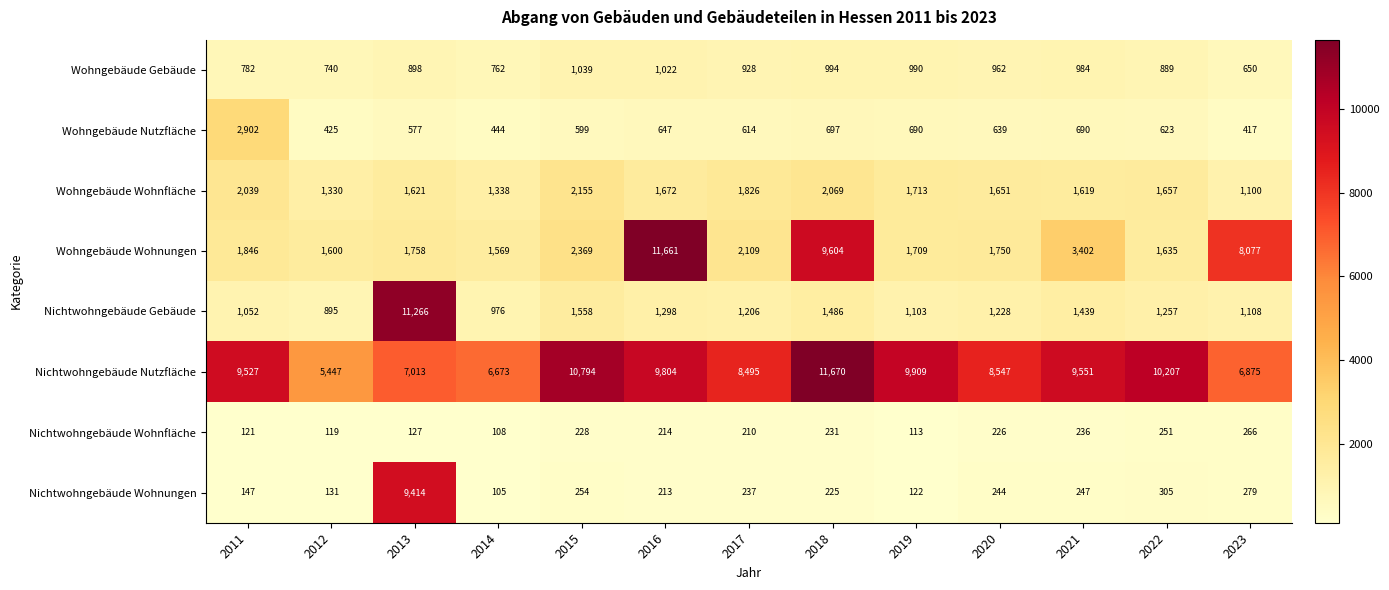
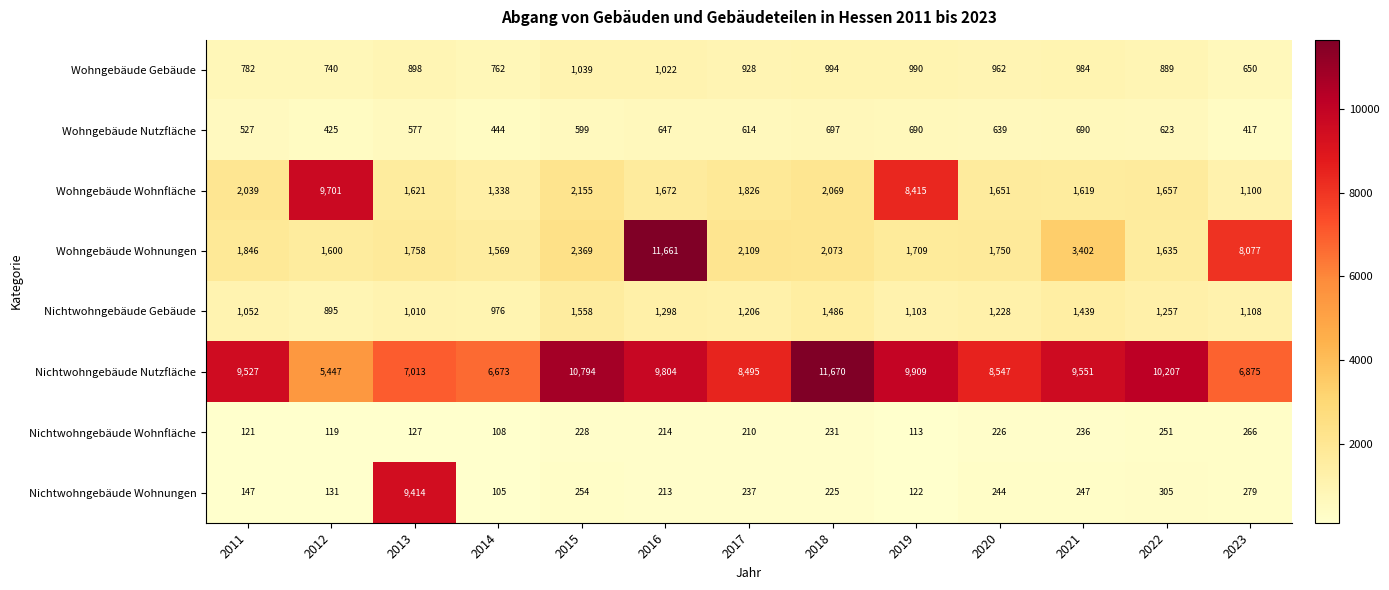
  {
    "Wohngebäude Gebäude": {
      "2011": "782",
      "2012": "740",
      "2013": "898",
      "2014": "762",
      "2015": "1,039",
      "2016": "1,022",
      "2017": "928",
      "2018": "994",
      "2019": "990",
      "2020": "962",
      "2021": "984",
      "2022": "889",
      "2023": "650"
    },
    "Wohngebäude Nutzfläche": {
-     "2011": "2,902",
+     "2011": "527",
      "2012": "425",
      "2013": "577",
      "2014": "444",
      "2015": "599",
      "2016": "647",
      "2017": "614",
      "2018": "697",
      "2019": "690",
      "2020": "639",
      "2021": "690",
      "2022": "623",
      "2023": "417"
    },
    "Wohngebäude Wohnfläche": {
      "2011": "2,039",
-     "2012": "1,330",
+     "2012": "9,701",
      "2013": "1,621",
      "2014": "1,338",
      "2015": "2,155",
      "2016": "1,672",
      "2017": "1,826",
      "2018": "2,069",
-     "2019": "1,713",
+     "2019": "8,415",
      "2020": "1,651",
      "2021": "1,619",
      "2022": "1,657",
      "2023": "1,100"
    },
    "Wohngebäude Wohnungen": {
      "2011": "1,846",
      "2012": "1,600",
      "2013": "1,758",
      "2014": "1,569",
      "2015": "2,369",
      "2016": "11,661",
      "2017": "2,109",
-     "2018": "9,604",
+     "2018": "2,073",
      "2019": "1,709",
      "2020": "1,750",
      "2021": "3,402",
      "2022": "1,635",
      "2023": "8,077"
    },
    "Nichtwohngebäude Gebäude": {
      "2011": "1,052",
      "2012": "895",
-     "2013": "11,266",
+     "2013": "1,010",
      "2014": "976",
      "2015": "1,558",
      "2016": "1,298",
      "2017": "1,206",
      "2018": "1,486",
      "2019": "1,103",
      "2020": "1,228",
      "2021": "1,439",
      "2022": "1,257",
      "2023": "1,108"
    },
    "Nichtwohngebäude Nutzfläche": {
      "2011": "9,527",
      "2012": "5,447",
      "2013": "7,013",
      "2014": "6,673",
      "2015": "10,794",
      "2016": "9,804",
      "2017": "8,495",
      "2018": "11,670",
      "2019": "9,909",
      "2020": "8,547",
      "2021": "9,551",
      "2022": "10,207",
      "2023": "6,875"
    },
    "Nichtwohngebäude Wohnfläche": {
      "2011": "121",
      "2012": "119",
      "2013": "127",
      "2014": "108",
      "2015": "228",
      "2016": "214",
      "2017": "210",
      "2018": "231",
      "2019": "113",
      "2020": "226",
      "2021": "236",
      "2022": "251",
      "2023": "266"
    },
    "Nichtwohngebäude Wohnungen": {
      "2011": "147",
      "2012": "131",
      "2013": "9,414",
      "2014": "105",
      "2015": "254",
      "2016": "213",
      "2017": "237",
      "2018": "225",
      "2019": "122",
      "2020": "244",
      "2021": "247",
      "2022": "305",
      "2023": "279"
    }
  }
